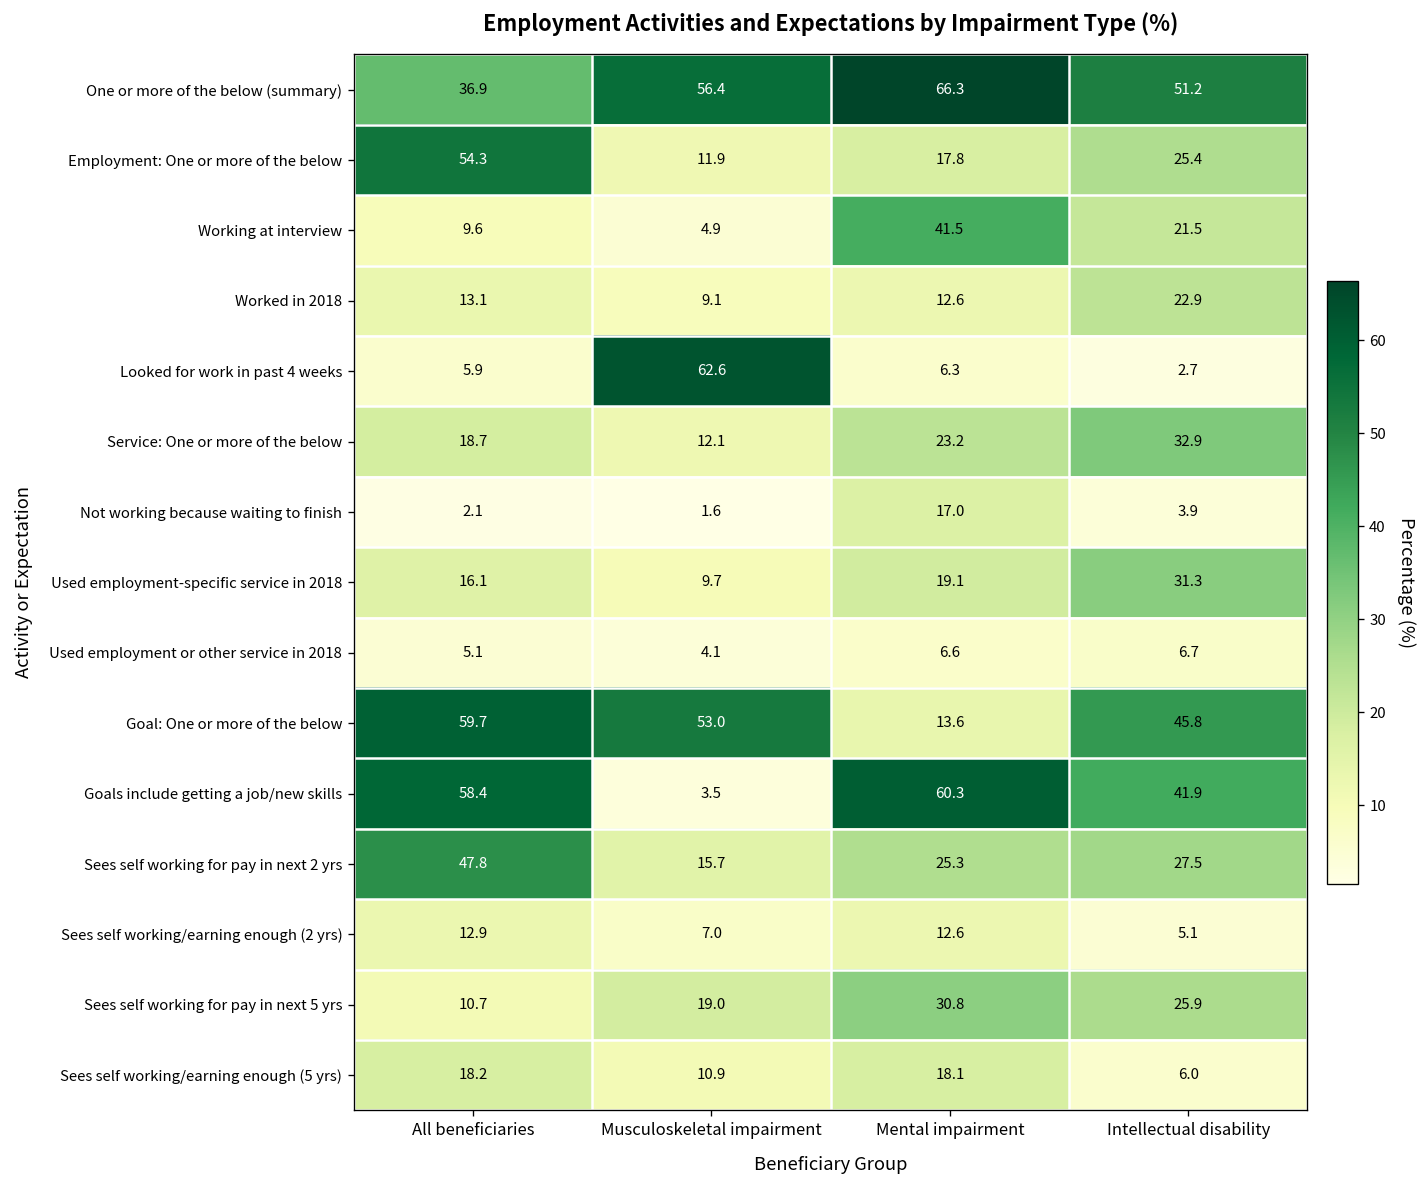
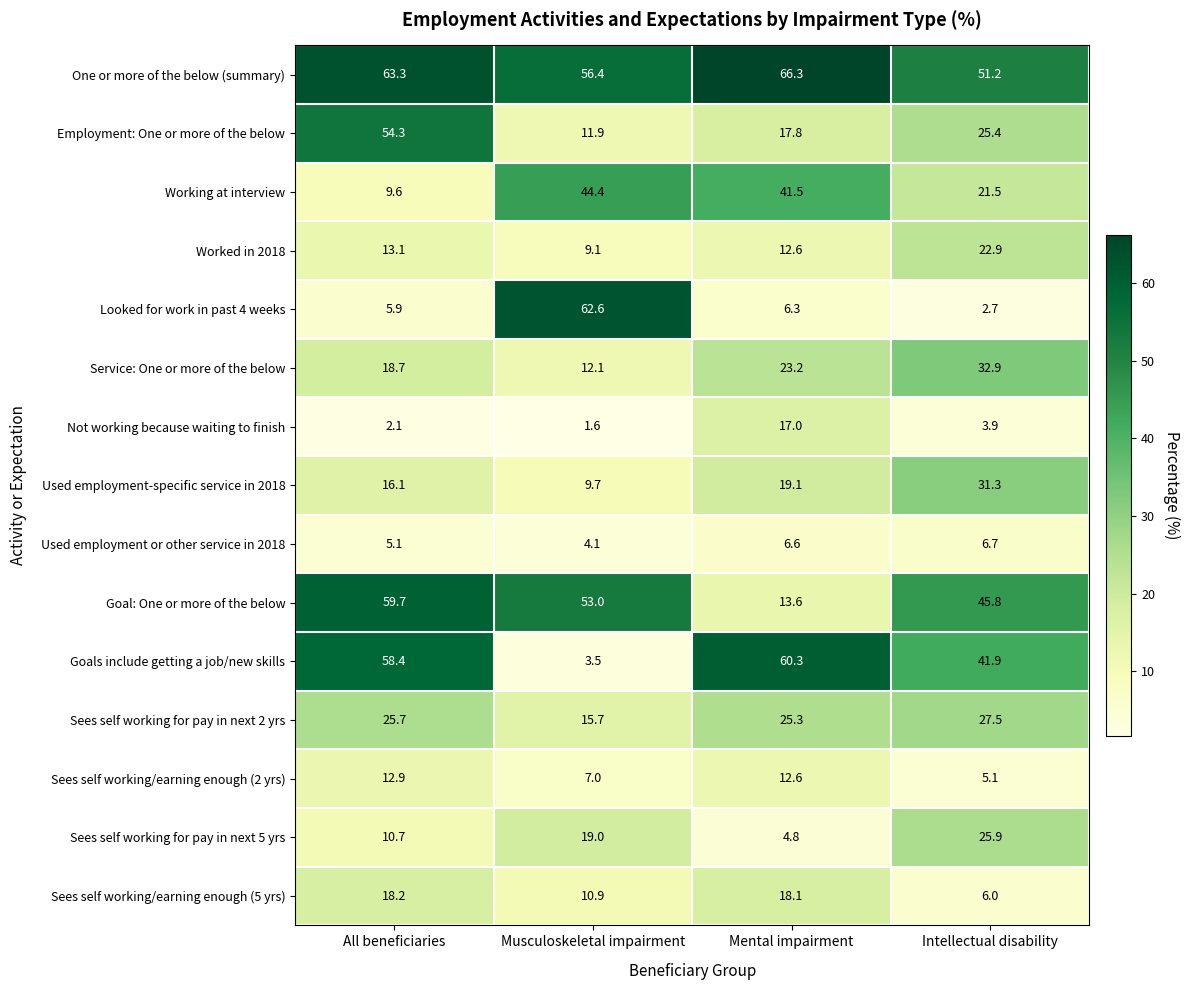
  {
    "One or more of the below (summary)": {
-     "All beneficiaries": 36.9,
+     "All beneficiaries": 63.3,
      "Musculoskeletal impairment": 56.4,
      "Mental impairment": 66.3,
      "Intellectual disability": 51.2
    },
    "Employment: One or more of the below": {
      "All beneficiaries": 54.3,
      "Musculoskeletal impairment": 11.9,
      "Mental impairment": 17.8,
      "Intellectual disability": 25.4
    },
    "Working at interview": {
      "All beneficiaries": 9.6,
-     "Musculoskeletal impairment": 4.9,
+     "Musculoskeletal impairment": 44.4,
      "Mental impairment": 41.5,
      "Intellectual disability": 21.5
    },
    "Worked in 2018": {
      "All beneficiaries": 13.1,
      "Musculoskeletal impairment": 9.1,
      "Mental impairment": 12.6,
      "Intellectual disability": 22.9
    },
    "Looked for work in past 4 weeks": {
      "All beneficiaries": 5.9,
      "Musculoskeletal impairment": 62.6,
      "Mental impairment": 6.3,
      "Intellectual disability": 2.7
    },
    "Service: One or more of the below": {
      "All beneficiaries": 18.7,
      "Musculoskeletal impairment": 12.1,
      "Mental impairment": 23.2,
      "Intellectual disability": 32.9
    },
    "Not working because waiting to finish": {
      "All beneficiaries": 2.1,
      "Musculoskeletal impairment": 1.6,
      "Mental impairment": 17.0,
      "Intellectual disability": 3.9
    },
    "Used employment-specific service in 2018": {
      "All beneficiaries": 16.1,
      "Musculoskeletal impairment": 9.7,
      "Mental impairment": 19.1,
      "Intellectual disability": 31.3
    },
    "Used employment or other service in 2018": {
      "All beneficiaries": 5.1,
      "Musculoskeletal impairment": 4.1,
      "Mental impairment": 6.6,
      "Intellectual disability": 6.7
    },
    "Goal: One or more of the below": {
      "All beneficiaries": 59.7,
      "Musculoskeletal impairment": 53.0,
      "Mental impairment": 13.6,
      "Intellectual disability": 45.8
    },
    "Goals include getting a job/new skills": {
      "All beneficiaries": 58.4,
      "Musculoskeletal impairment": 3.5,
      "Mental impairment": 60.3,
      "Intellectual disability": 41.9
    },
    "Sees self working for pay in next 2 yrs": {
-     "All beneficiaries": 47.8,
+     "All beneficiaries": 25.7,
      "Musculoskeletal impairment": 15.7,
      "Mental impairment": 25.3,
      "Intellectual disability": 27.5
    },
    "Sees self working/earning enough (2 yrs)": {
      "All beneficiaries": 12.9,
      "Musculoskeletal impairment": 7.0,
      "Mental impairment": 12.6,
      "Intellectual disability": 5.1
    },
    "Sees self working for pay in next 5 yrs": {
      "All beneficiaries": 10.7,
      "Musculoskeletal impairment": 19.0,
-     "Mental impairment": 30.8,
+     "Mental impairment": 4.8,
      "Intellectual disability": 25.9
    },
    "Sees self working/earning enough (5 yrs)": {
      "All beneficiaries": 18.2,
      "Musculoskeletal impairment": 10.9,
      "Mental impairment": 18.1,
      "Intellectual disability": 6.0
    }
  }
